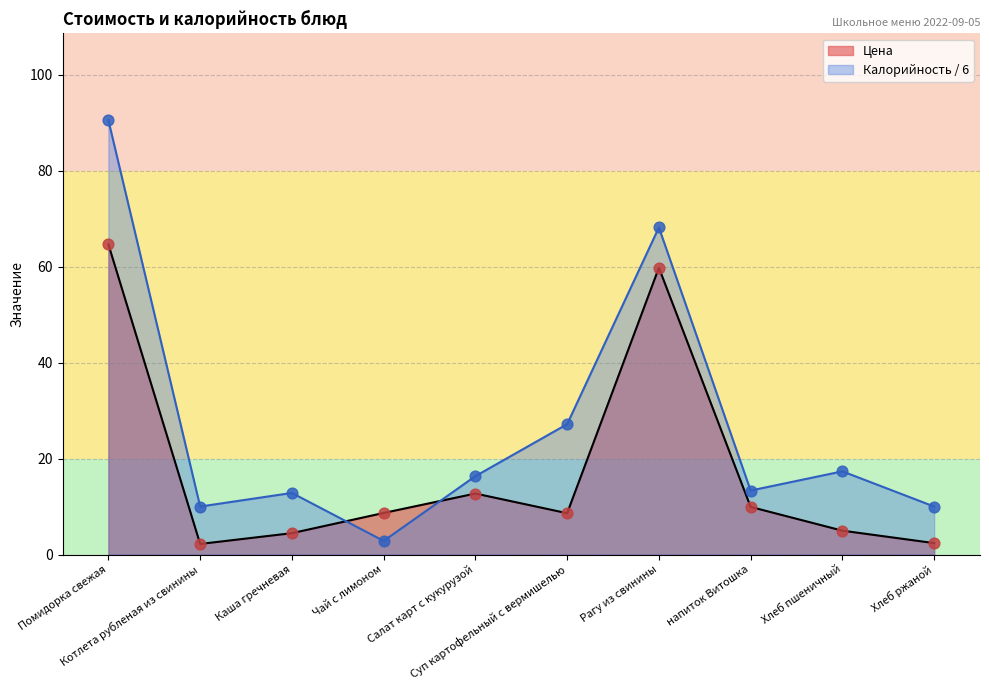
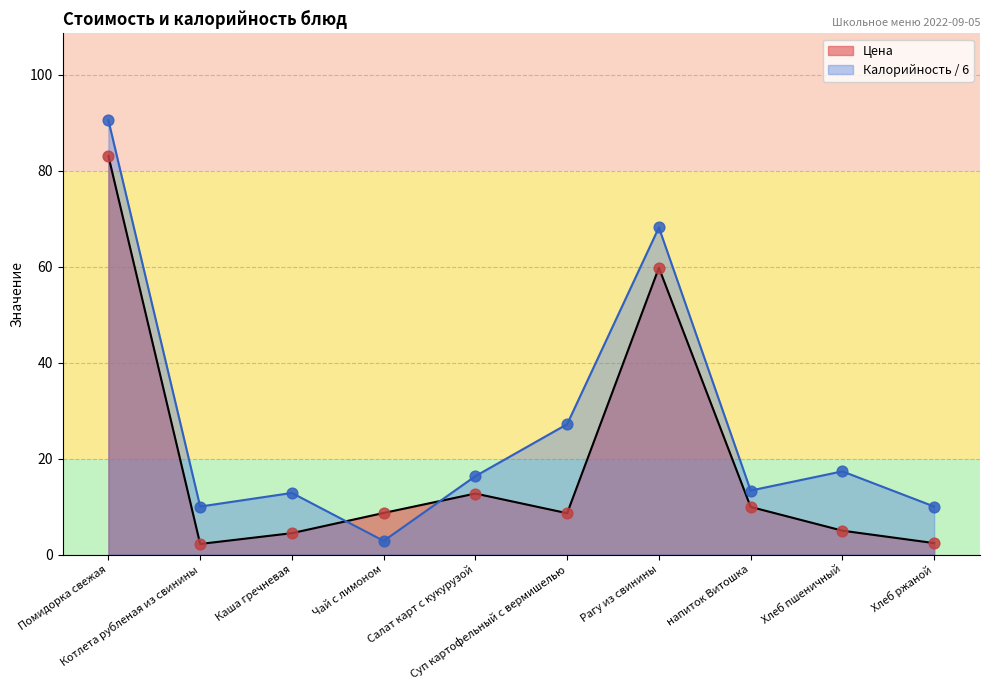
  {
    "Цена": {
-     "Помидорка свежая": 65,
+     "Помидорка свежая": 83,
      "Рагу из свинины": 60
    },
    "Калорийность / 6": {
      "Помидорка свежая": 91,
      "Суп картофельный с вермишелью": 27,
      "Рагу из свинины": 68
    }
  }
